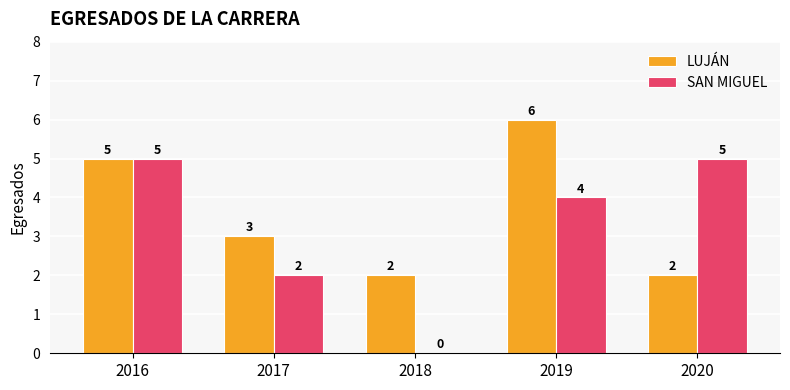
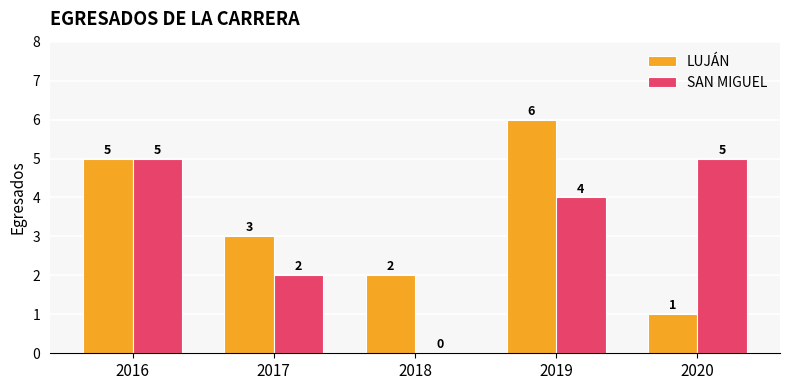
  {
    "LUJÁN": {
      "2016": 5,
      "2017": 3,
      "2018": 2,
      "2019": 6,
-     "2020": 2
+     "2020": 1
    },
    "SAN MIGUEL": {
      "2016": 5,
      "2017": 2,
      "2018": 0,
      "2019": 4,
      "2020": 5
    }
  }
